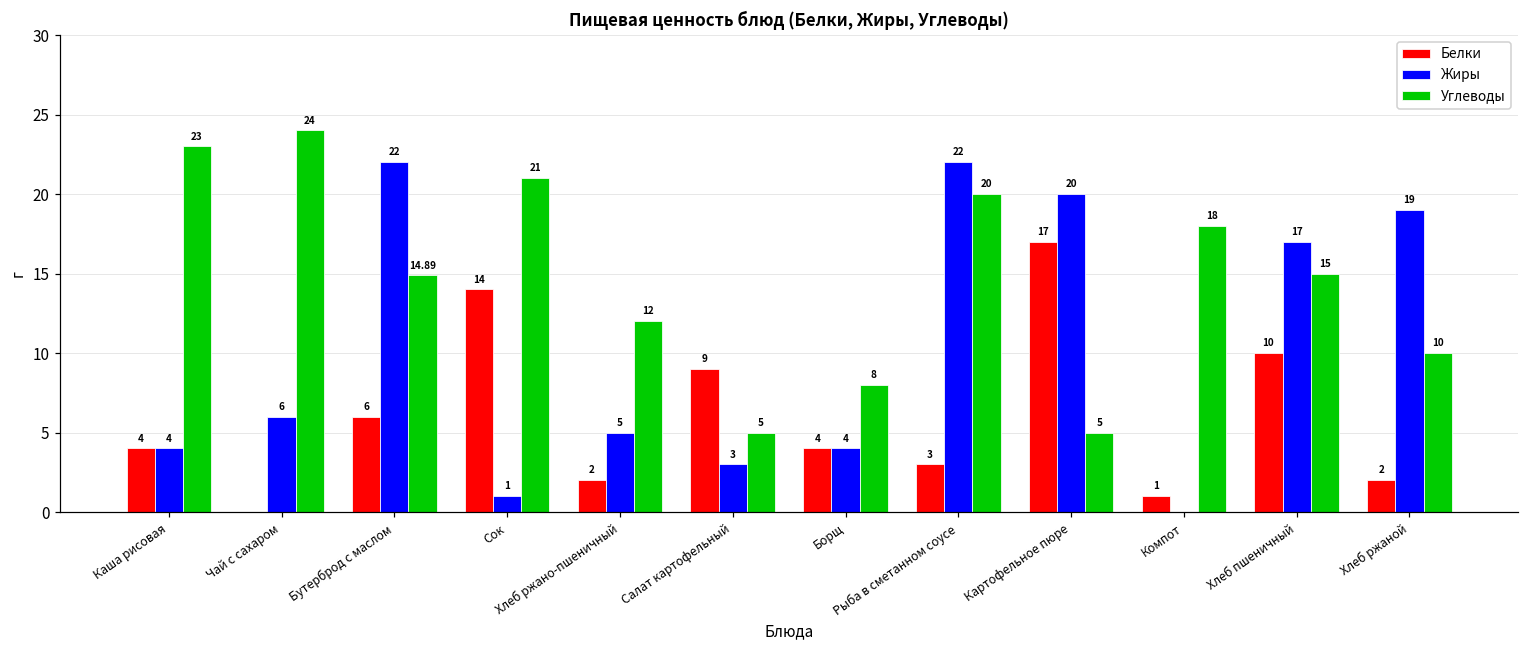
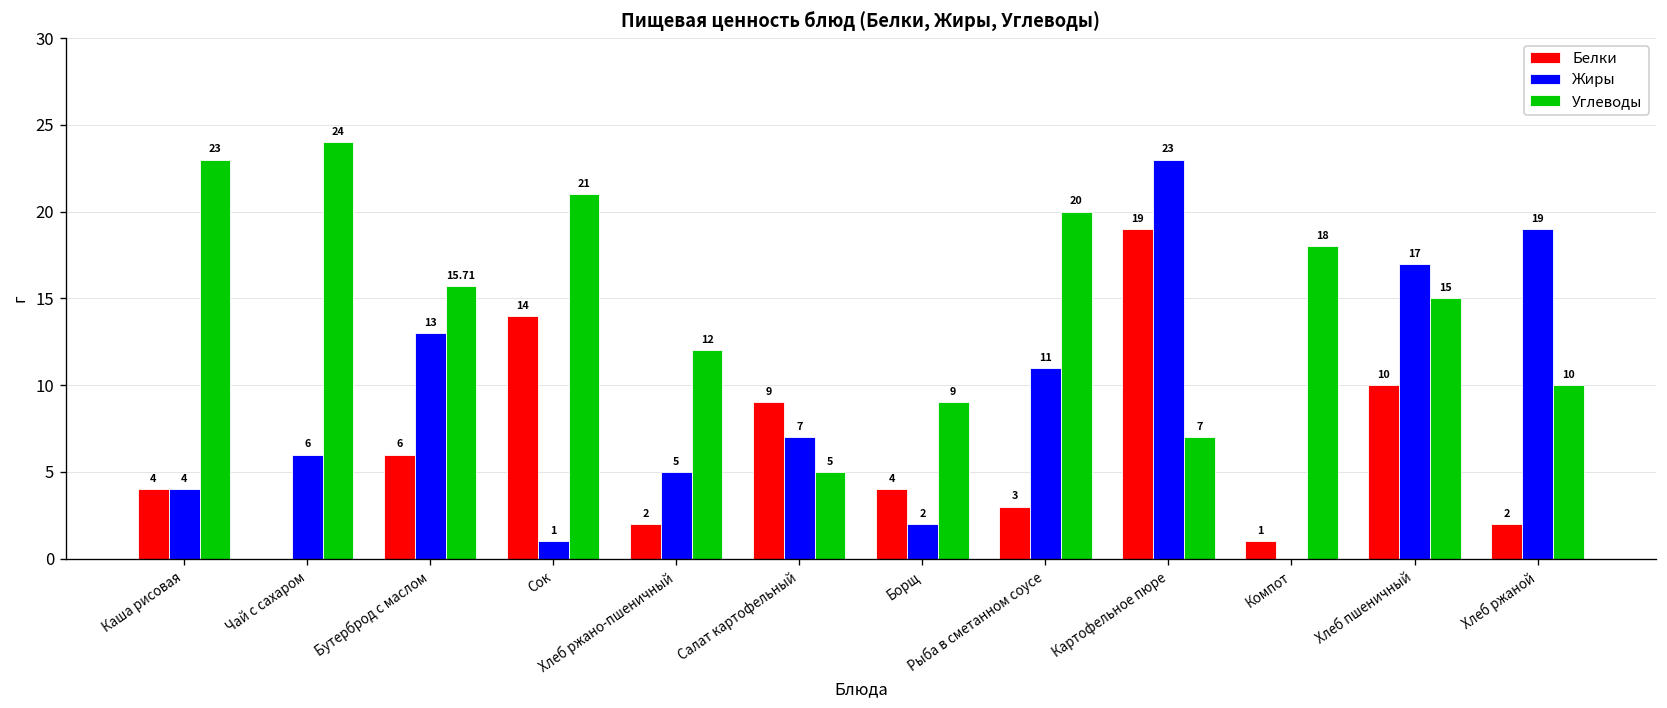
  {
    "Белки": {
      "Каша рисовая": 4,
      "Бутерброд с маслом": 6,
      "Сок": 14,
      "Хлеб ржано-пшеничный": 2,
      "Салат картофельный": 9,
      "Борщ": 4,
      "Рыба в сметанном соусе": 3,
-     "Картофельное пюре": 17,
+     "Картофельное пюре": 19,
      "Компот": 1,
      "Хлеб пшеничный": 10,
      "Хлеб ржаной": 2
    },
    "Жиры": {
      "Каша рисовая": 4,
      "Чай с сахаром": 6,
-     "Бутерброд с маслом": 22,
+     "Бутерброд с маслом": 13,
      "Сок": 1,
      "Хлеб ржано-пшеничный": 5,
-     "Салат картофельный": 3,
-     "Борщ": 4,
-     "Рыба в сметанном соусе": 22,
-     "Картофельное пюре": 20,
+     "Салат картофельный": 7,
+     "Борщ": 2,
+     "Рыба в сметанном соусе": 11,
+     "Картофельное пюре": 23,
      "Хлеб пшеничный": 17,
      "Хлеб ржаной": 19
    },
    "Углеводы": {
      "Каша рисовая": 23,
      "Чай с сахаром": 24,
-     "Бутерброд с маслом": 14.89,
+     "Бутерброд с маслом": 15.71,
      "Сок": 21,
      "Хлеб ржано-пшеничный": 12,
      "Салат картофельный": 5,
-     "Борщ": 8,
+     "Борщ": 9,
      "Рыба в сметанном соусе": 20,
-     "Картофельное пюре": 5,
+     "Картофельное пюре": 7,
      "Компот": 18,
      "Хлеб пшеничный": 15,
      "Хлеб ржаной": 10
    }
  }
